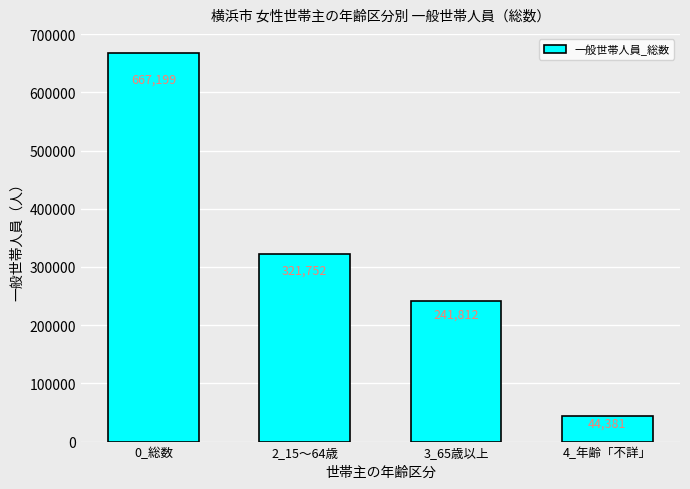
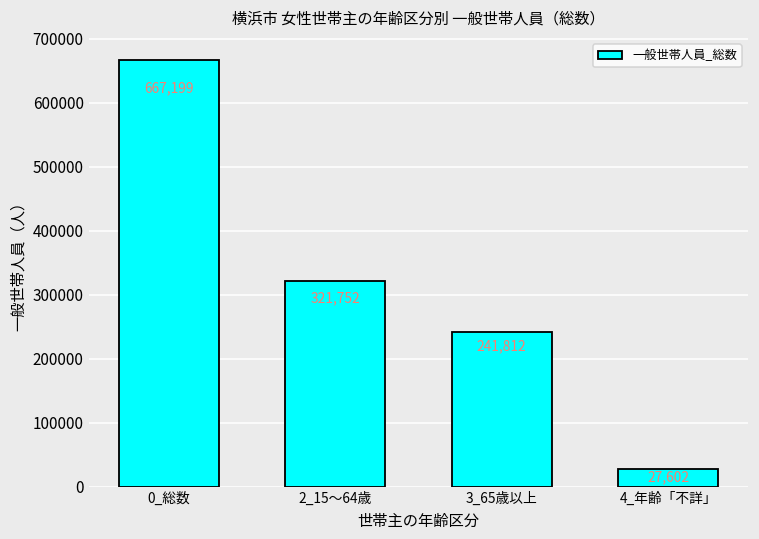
  {
    "0_総数": "667,199",
    "2_15～64歳": "321,752",
    "3_65歳以上": "241,812",
-   "4_年齢「不詳」": "44,381"
+   "4_年齢「不詳」": "27,602"
  }
